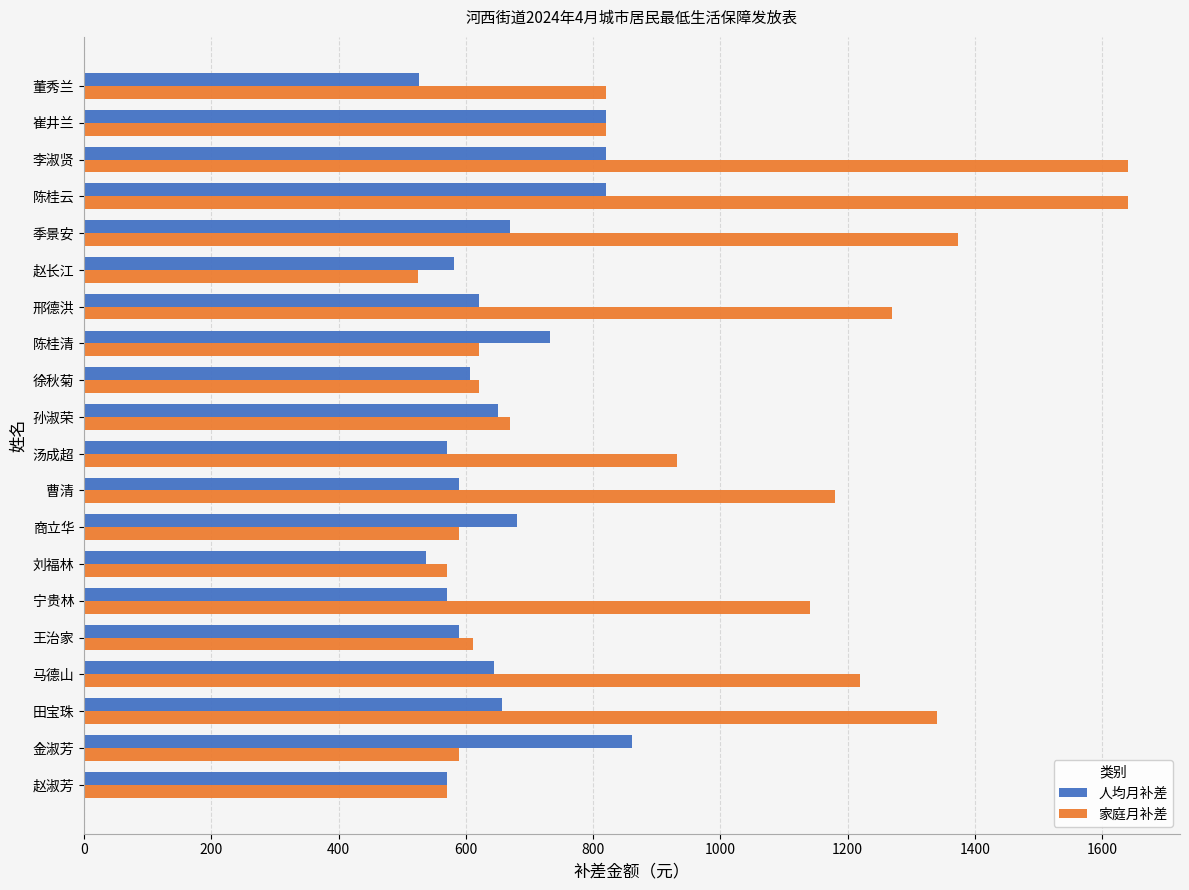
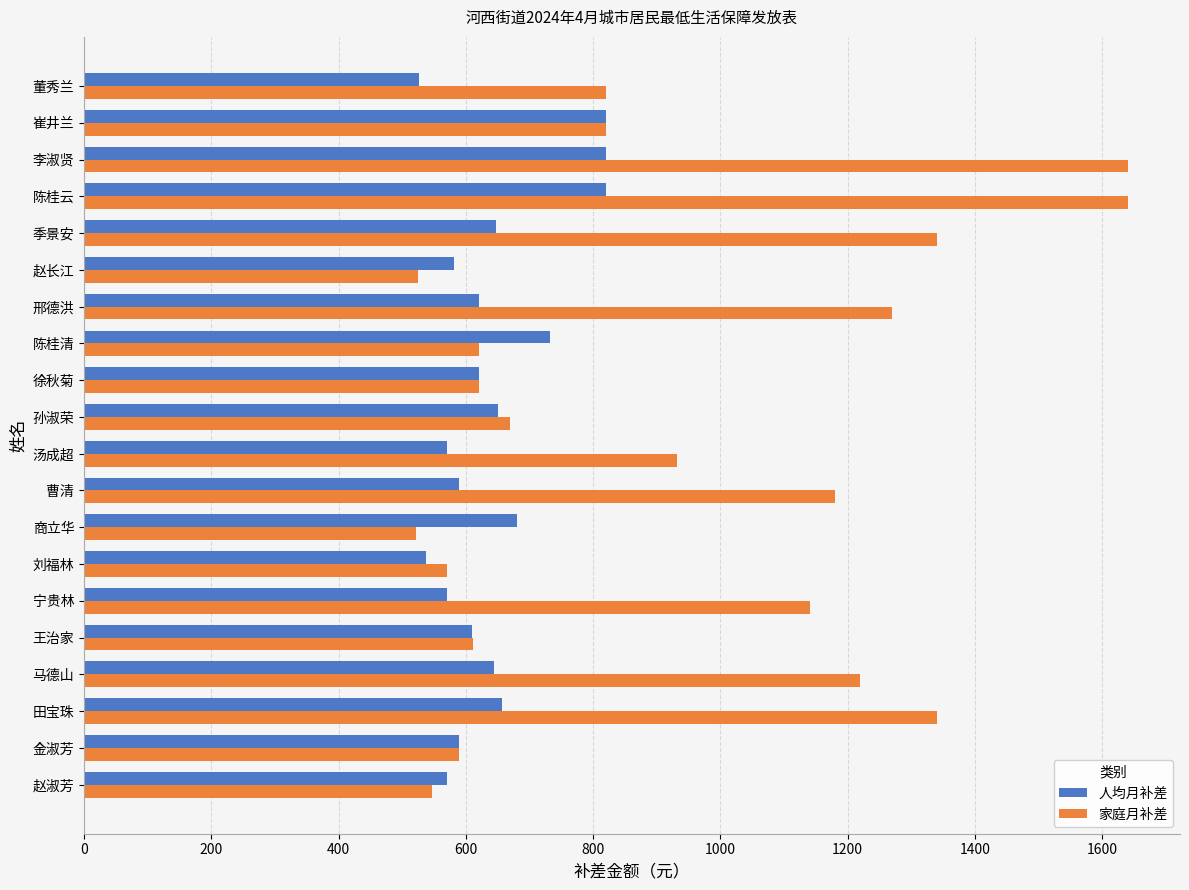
  {
    "人均月补差": {
      "董秀兰": 530,
      "崔井兰": 820,
      "李淑贤": 820,
      "陈桂云": 820,
-     "季景安": 670,
+     "季景安": 650,
      "赵长江": 580,
      "邢德洪": 620,
      "陈桂清": 730,
-     "徐秋菊": 610,
+     "徐秋菊": 620,
      "孙淑荣": 650,
      "汤成超": 570,
      "曹清": 590,
      "商立华": 680,
      "刘福林": 540,
      "宁贵林": 570,
-     "王治家": 590,
+     "王治家": 610,
      "马德山": 640,
      "田宝珠": 660,
-     "金淑芳": 860,
+     "金淑芳": 590,
      "赵淑芳": 570
    },
    "家庭月补差": {
      "董秀兰": 820,
      "崔井兰": 820,
      "李淑贤": 1640,
      "陈桂云": 1640,
-     "季景安": 1370,
+     "季景安": 1340,
      "赵长江": 530,
      "邢德洪": 1270,
      "陈桂清": 620,
      "徐秋菊": 620,
      "孙淑荣": 670,
      "汤成超": 930,
      "曹清": 1180,
-     "商立华": 590,
+     "商立华": 520,
      "刘福林": 570,
      "宁贵林": 1140,
      "王治家": 610,
      "马德山": 1220,
      "田宝珠": 1340,
      "金淑芳": 590,
-     "赵淑芳": 570
+     "赵淑芳": 550
    }
  }
